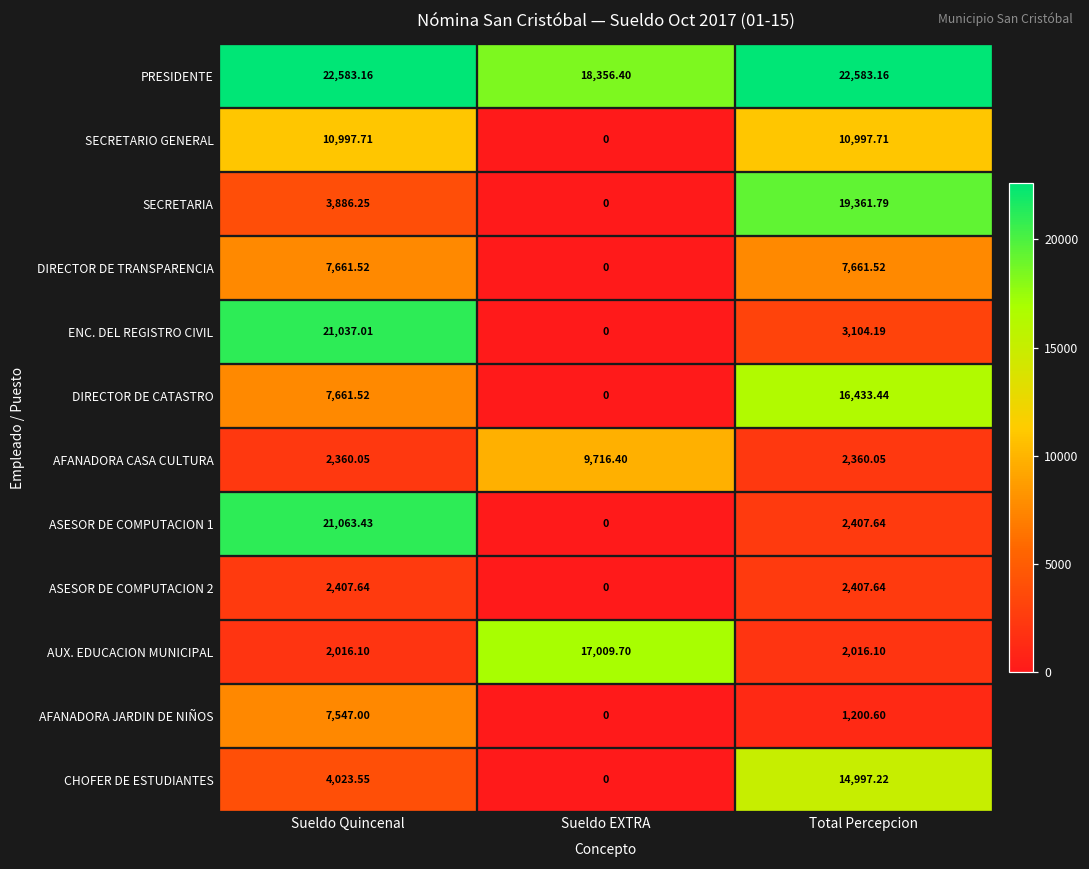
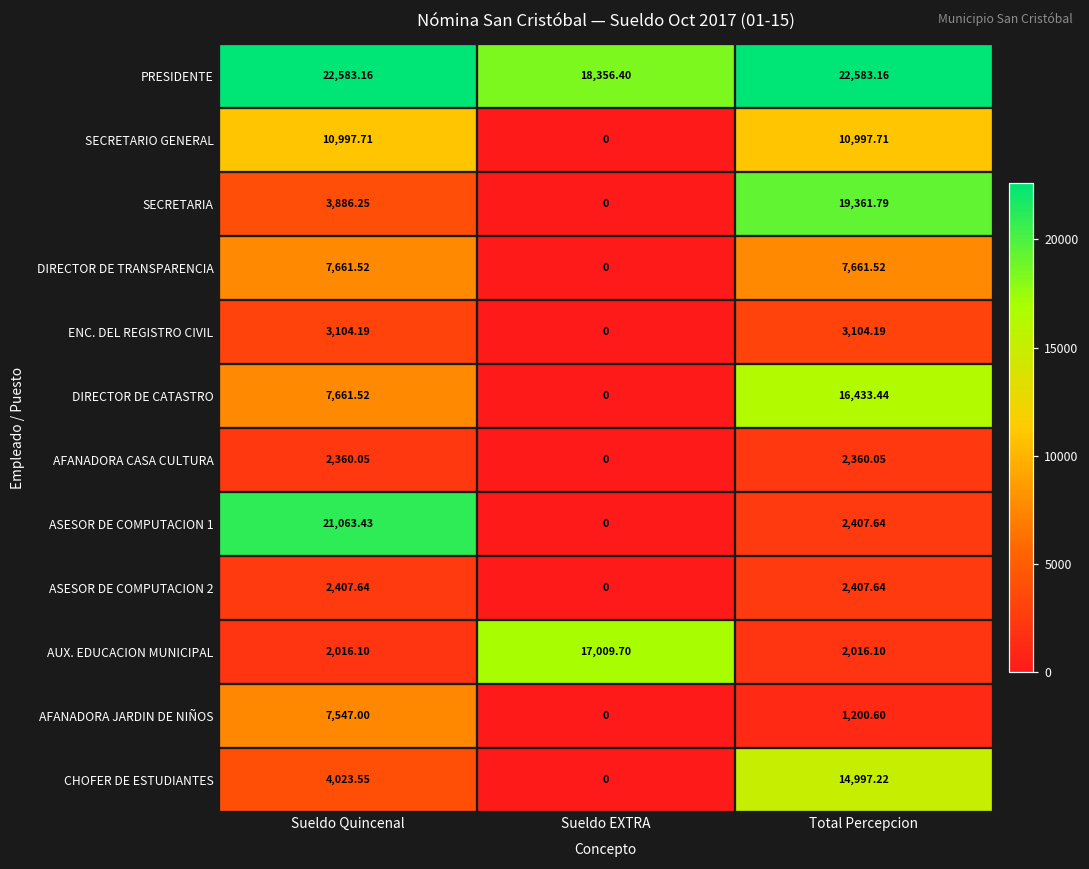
  {
    "PRESIDENTE": {
      "Sueldo Quincenal": "22,583.16",
      "Sueldo EXTRA": "18,356.40",
      "Total Percepcion": "22,583.16"
    },
    "SECRETARIO GENERAL": {
      "Sueldo Quincenal": "10,997.71",
      "Sueldo EXTRA": "0",
      "Total Percepcion": "10,997.71"
    },
    "SECRETARIA": {
      "Sueldo Quincenal": "3,886.25",
      "Sueldo EXTRA": "0",
      "Total Percepcion": "19,361.79"
    },
    "DIRECTOR DE TRANSPARENCIA": {
      "Sueldo Quincenal": "7,661.52",
      "Sueldo EXTRA": "0",
      "Total Percepcion": "7,661.52"
    },
    "ENC. DEL REGISTRO CIVIL": {
-     "Sueldo Quincenal": "21,037.01",
+     "Sueldo Quincenal": "3,104.19",
      "Sueldo EXTRA": "0",
      "Total Percepcion": "3,104.19"
    },
    "DIRECTOR DE CATASTRO": {
      "Sueldo Quincenal": "7,661.52",
      "Sueldo EXTRA": "0",
      "Total Percepcion": "16,433.44"
    },
    "AFANADORA CASA CULTURA": {
      "Sueldo Quincenal": "2,360.05",
-     "Sueldo EXTRA": "9,716.40",
+     "Sueldo EXTRA": "0",
      "Total Percepcion": "2,360.05"
    },
    "ASESOR DE COMPUTACION 1": {
      "Sueldo Quincenal": "21,063.43",
      "Sueldo EXTRA": "0",
      "Total Percepcion": "2,407.64"
    },
    "ASESOR DE COMPUTACION 2": {
      "Sueldo Quincenal": "2,407.64",
      "Sueldo EXTRA": "0",
      "Total Percepcion": "2,407.64"
    },
    "AUX. EDUCACION MUNICIPAL": {
      "Sueldo Quincenal": "2,016.10",
      "Sueldo EXTRA": "17,009.70",
      "Total Percepcion": "2,016.10"
    },
    "AFANADORA JARDIN DE NIÑOS": {
      "Sueldo Quincenal": "7,547.00",
      "Sueldo EXTRA": "0",
      "Total Percepcion": "1,200.60"
    },
    "CHOFER DE ESTUDIANTES": {
      "Sueldo Quincenal": "4,023.55",
      "Sueldo EXTRA": "0",
      "Total Percepcion": "14,997.22"
    }
  }
